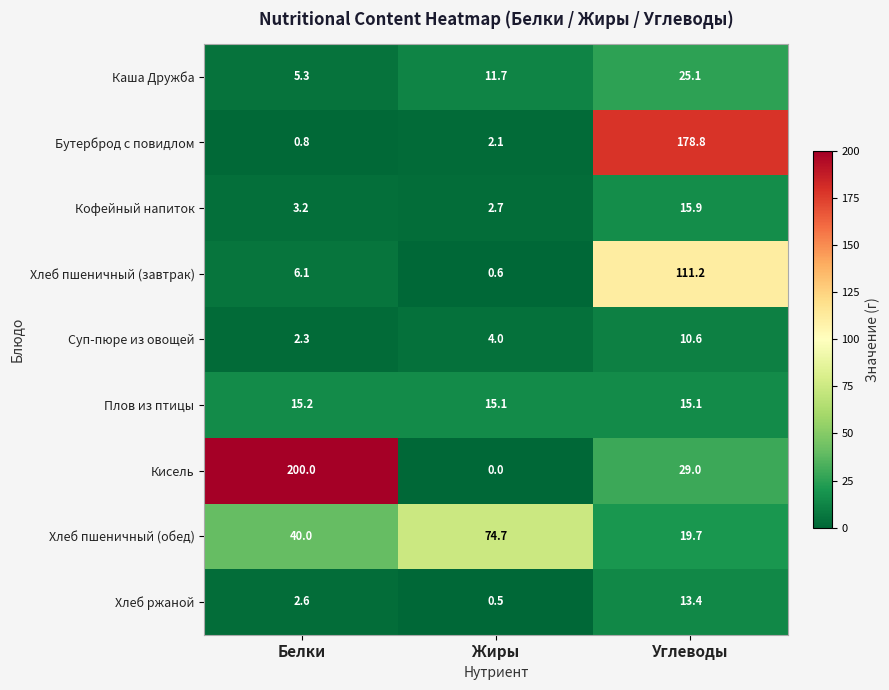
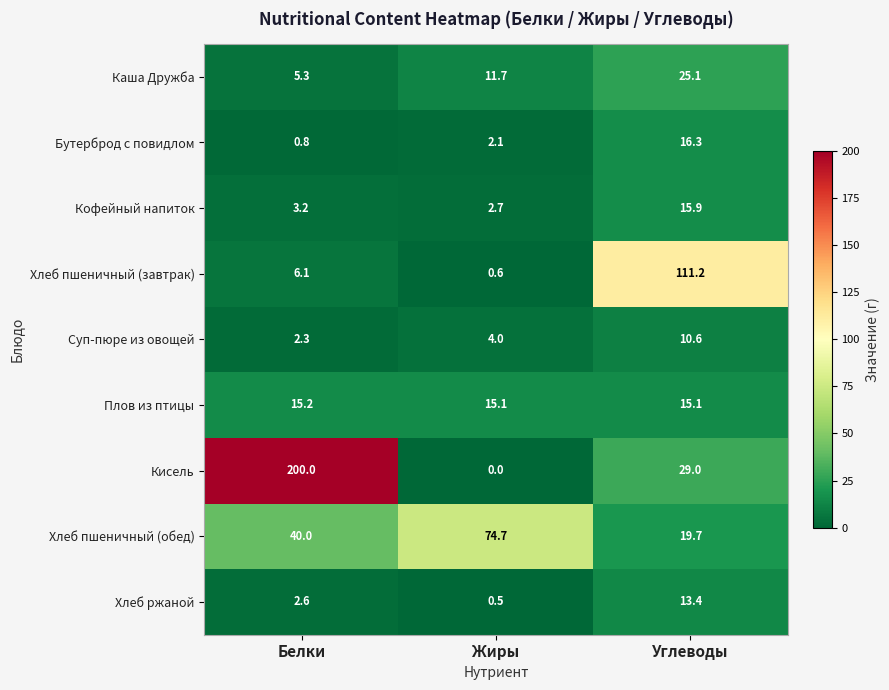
  {
    "Каша Дружба": {
      "Белки": 5.3,
      "Жиры": 11.7,
      "Углеводы": 25.1
    },
    "Бутерброд с повидлом": {
      "Белки": 0.8,
      "Жиры": 2.1,
-     "Углеводы": 178.8
+     "Углеводы": 16.3
    },
    "Кофейный напиток": {
      "Белки": 3.2,
      "Жиры": 2.7,
      "Углеводы": 15.9
    },
    "Хлеб пшеничный (завтрак)": {
      "Белки": 6.1,
      "Жиры": 0.6,
      "Углеводы": 111.2
    },
    "Суп-пюре из овощей": {
      "Белки": 2.3,
      "Жиры": 4.0,
      "Углеводы": 10.6
    },
    "Плов из птицы": {
      "Белки": 15.2,
      "Жиры": 15.1,
      "Углеводы": 15.1
    },
    "Кисель": {
      "Белки": 200.0,
      "Жиры": 0.0,
      "Углеводы": 29.0
    },
    "Хлеб пшеничный (обед)": {
      "Белки": 40.0,
      "Жиры": 74.7,
      "Углеводы": 19.7
    },
    "Хлеб ржаной": {
      "Белки": 2.6,
      "Жиры": 0.5,
      "Углеводы": 13.4
    }
  }
